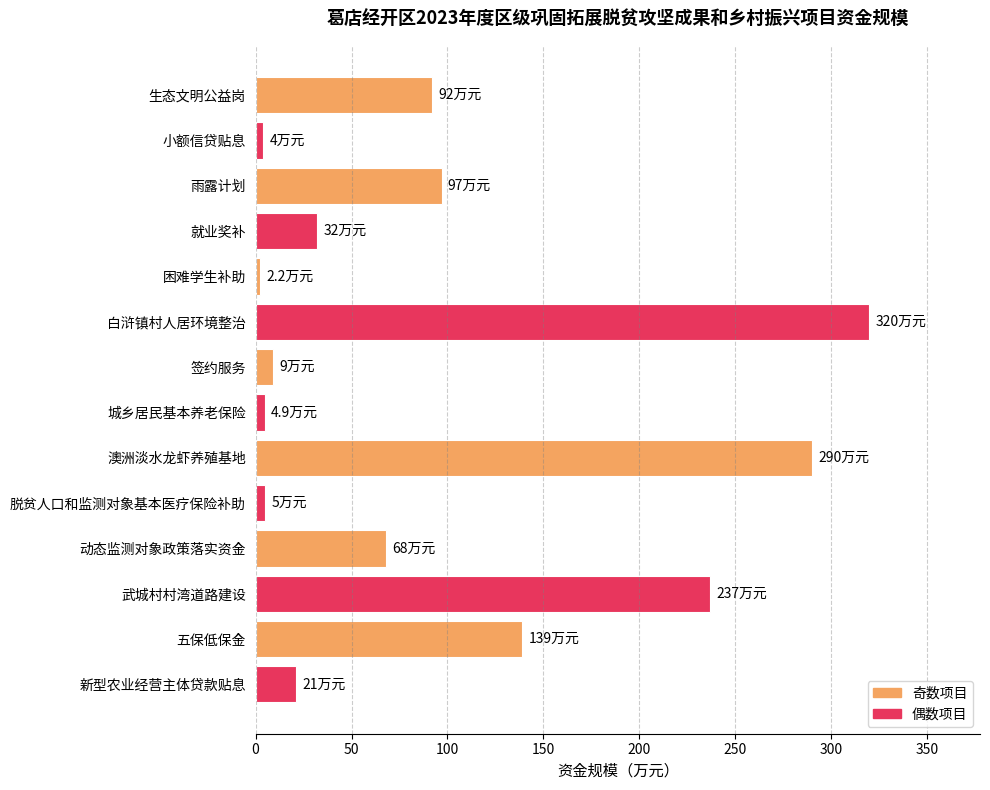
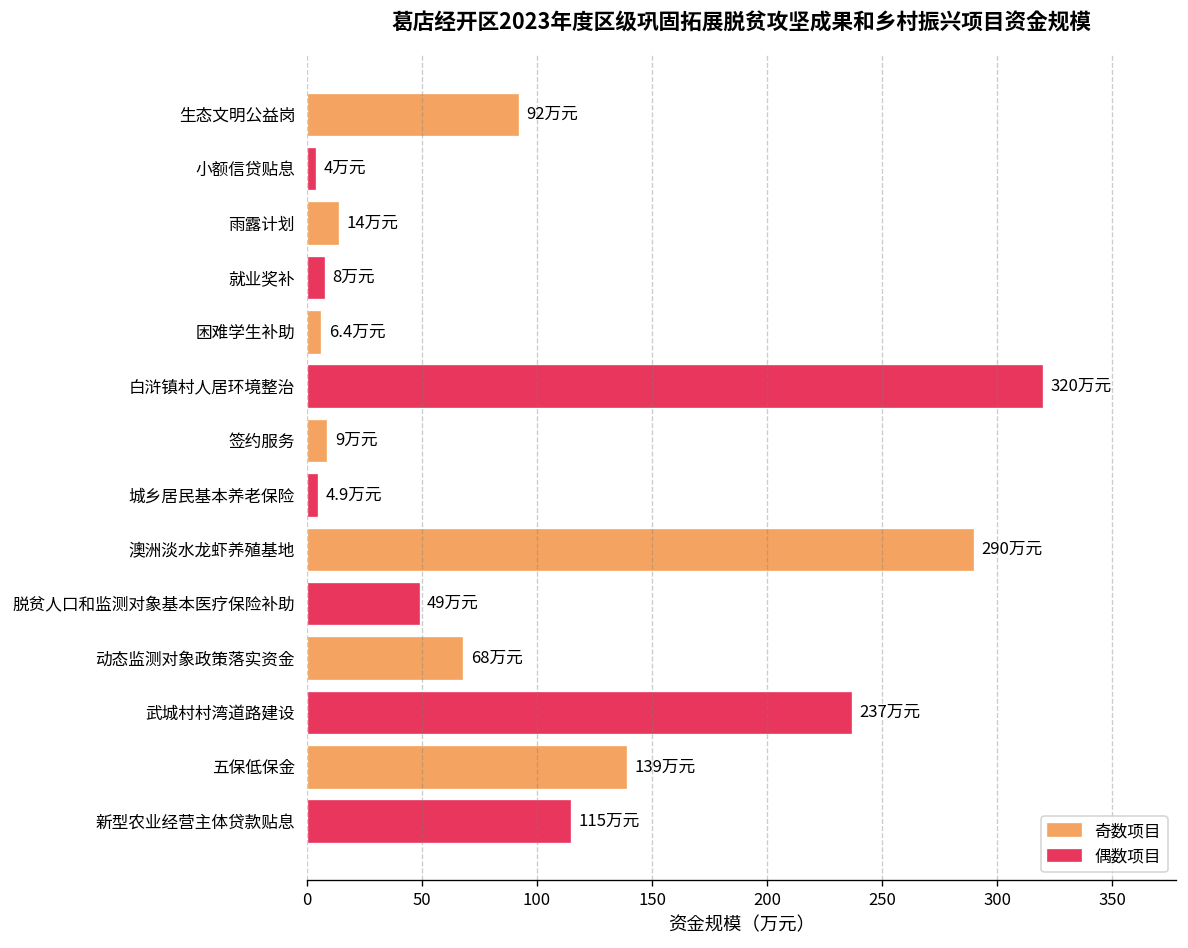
  {
    "生态文明公益岗": 92,
    "小额信贷贴息": 4,
-   "雨露计划": 97,
-   "就业奖补": 32,
-   "困难学生补助": 2.2,
+   "雨露计划": 14,
+   "就业奖补": 8,
+   "困难学生补助": 6.4,
    "白浒镇村人居环境整治": 320,
    "签约服务": 9,
    "城乡居民基本养老保险": 4.9,
    "澳洲淡水龙虾养殖基地": 290,
-   "脱贫人口和监测对象基本医疗保险补助": 5,
+   "脱贫人口和监测对象基本医疗保险补助": 49,
    "动态监测对象政策落实资金": 68,
    "武城村村湾道路建设": 237,
    "五保低保金": 139,
-   "新型农业经营主体贷款贴息": 21
+   "新型农业经营主体贷款贴息": 115
  }
